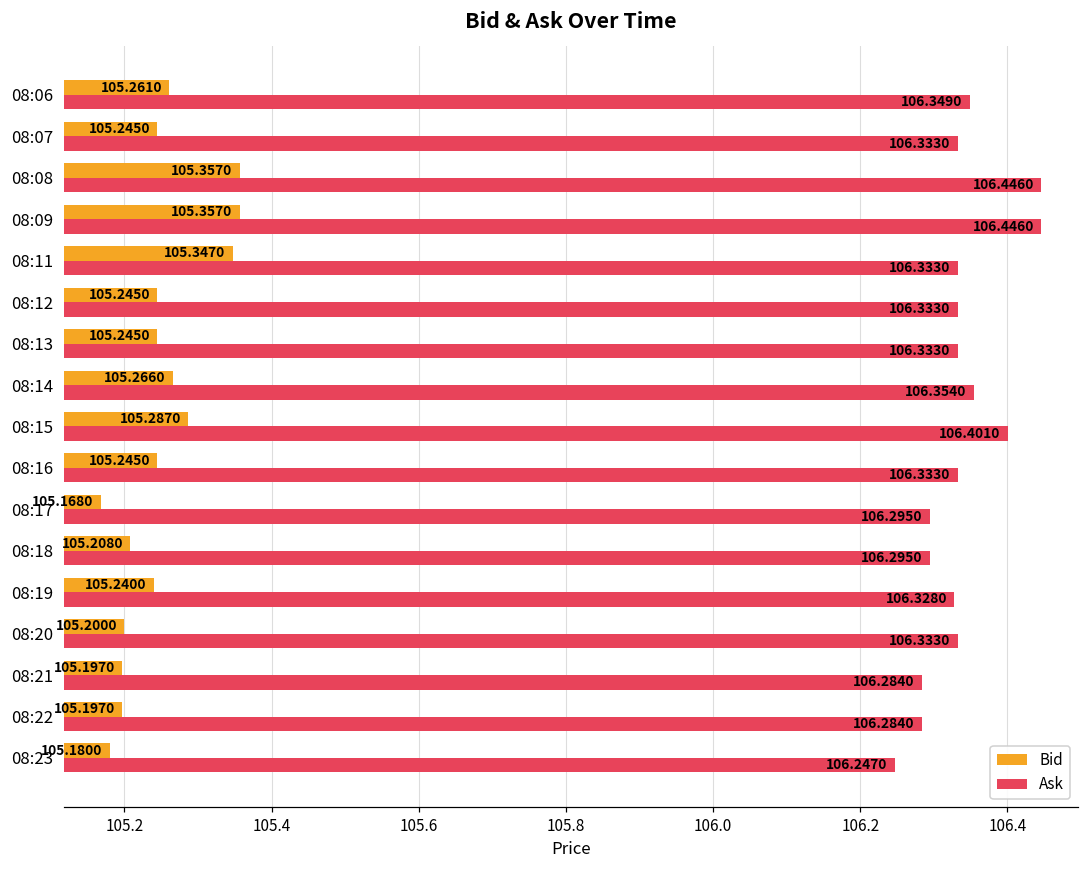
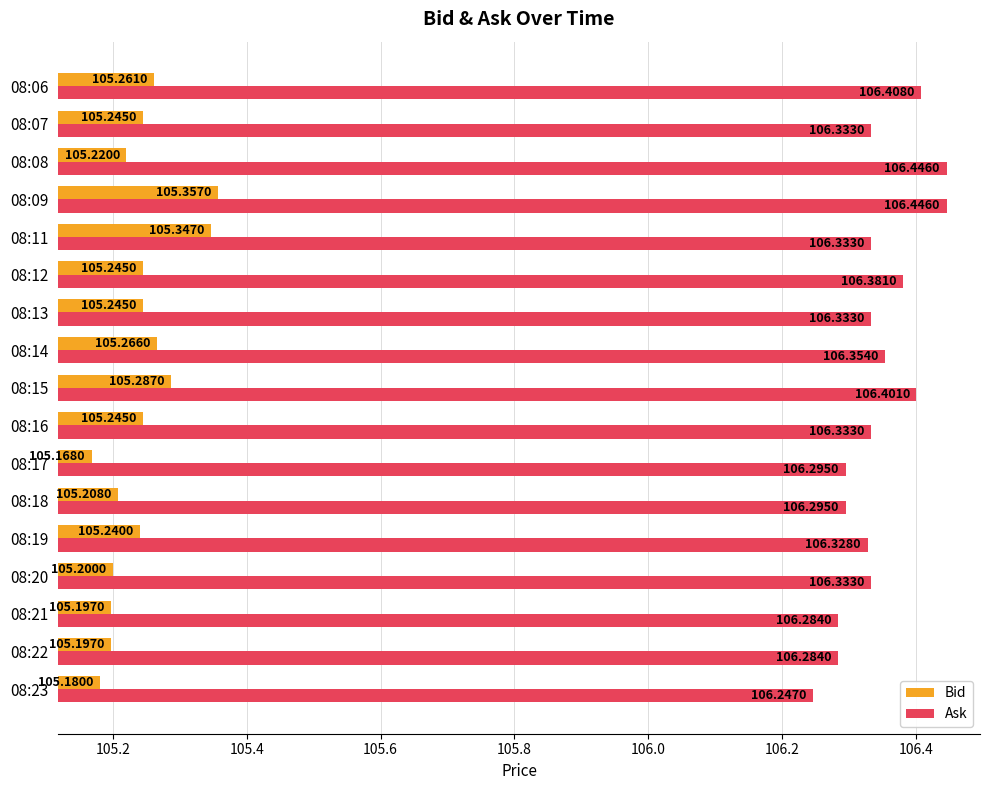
  {
    "Bid": {
      "08:06": 105.2610,
      "08:07": 105.2450,
-     "08:08": 105.3570,
+     "08:08": 105.2200,
      "08:09": 105.3570,
      "08:11": 105.3470,
      "08:12": 105.2450,
      "08:13": 105.2450,
      "08:14": 105.2660,
      "08:15": 105.2870,
      "08:16": 105.2450,
      "08:17": 105.1680,
      "08:18": 105.2080,
      "08:19": 105.2400,
      "08:20": 105.2000,
      "08:21": 105.1970,
      "08:22": 105.1970,
      "08:23": 105.1800
    },
    "Ask": {
-     "08:06": 106.3490,
+     "08:06": 106.4080,
      "08:07": 106.3330,
      "08:08": 106.4460,
      "08:09": 106.4460,
      "08:11": 106.3330,
-     "08:12": 106.3330,
+     "08:12": 106.3810,
      "08:13": 106.3330,
      "08:14": 106.3540,
      "08:15": 106.4010,
      "08:16": 106.3330,
      "08:17": 106.2950,
      "08:18": 106.2950,
      "08:19": 106.3280,
      "08:20": 106.3330,
      "08:21": 106.2840,
      "08:22": 106.2840,
      "08:23": 106.2470
    }
  }
